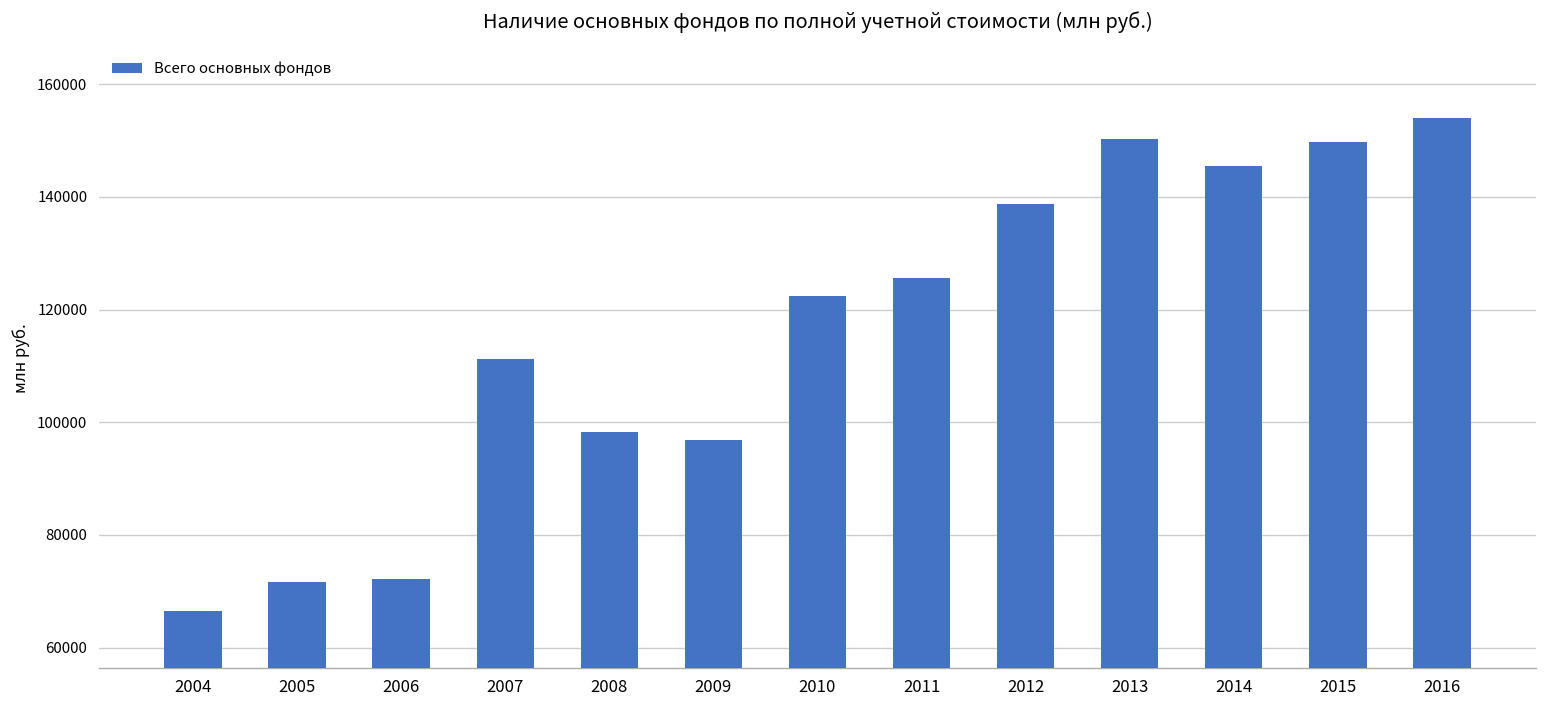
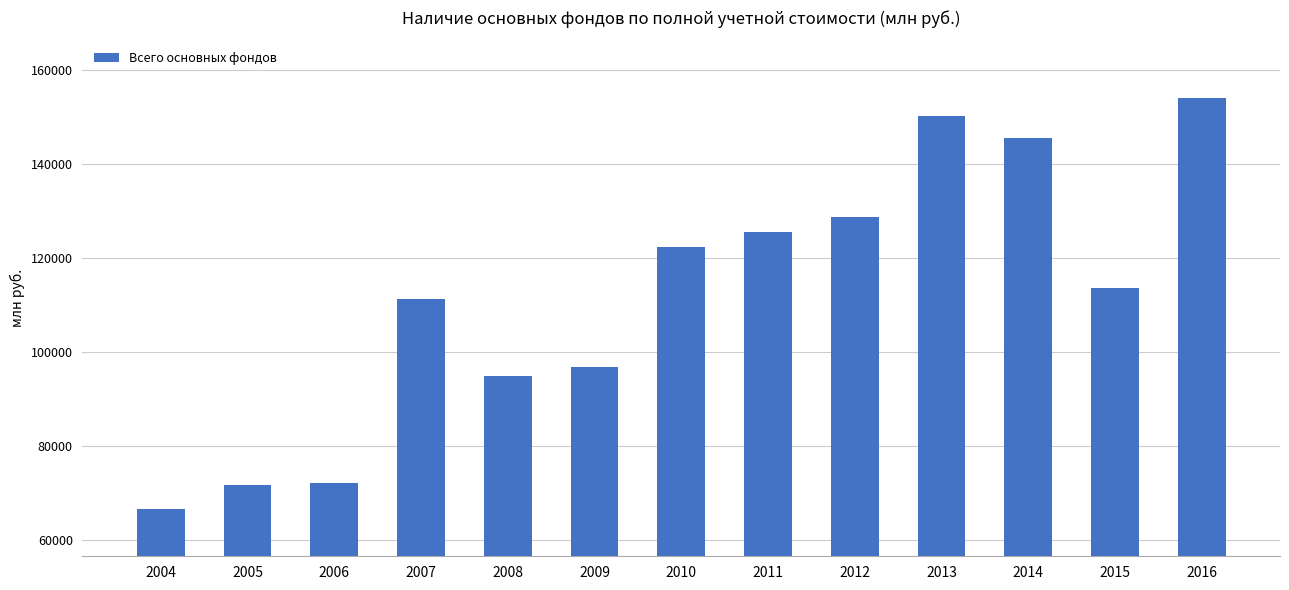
  {
    "2004": 66000,
    "2005": 72000,
    "2006": 72000,
    "2007": 111000,
-   "2008": 98000,
+   "2008": 95000,
    "2009": 97000,
    "2010": 122000,
    "2011": 126000,
-   "2012": 139000,
+   "2012": 129000,
    "2013": 150000,
    "2014": 146000,
-   "2015": 150000,
+   "2015": 114000,
    "2016": 154000
  }
